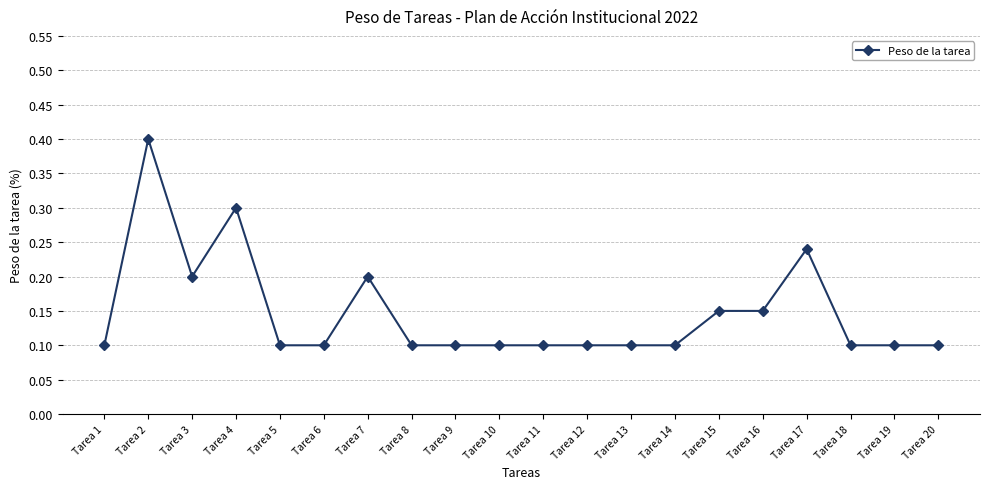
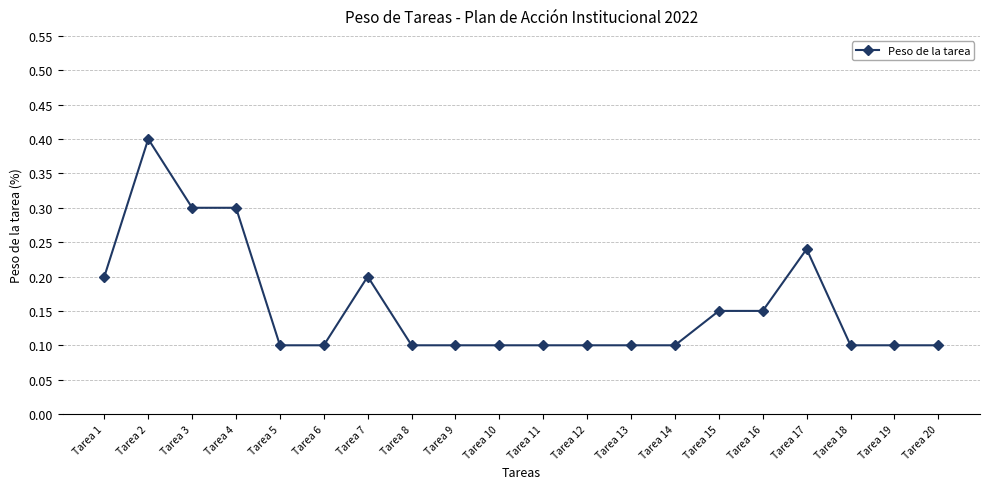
  {
-   "Tarea 1": 0.1,
+   "Tarea 1": 0.2,
    "Tarea 2": 0.4,
-   "Tarea 3": 0.2,
+   "Tarea 3": 0.3,
    "Tarea 4": 0.3,
    "Tarea 5": 0.1,
    "Tarea 6": 0.1,
    "Tarea 7": 0.2,
    "Tarea 8": 0.1,
    "Tarea 9": 0.1,
    "Tarea 10": 0.1,
    "Tarea 11": 0.1,
    "Tarea 12": 0.1,
    "Tarea 13": 0.1,
    "Tarea 14": 0.1,
    "Tarea 15": 0.15,
    "Tarea 16": 0.15,
    "Tarea 17": 0.24,
    "Tarea 18": 0.1,
    "Tarea 19": 0.1,
    "Tarea 20": 0.1
  }
